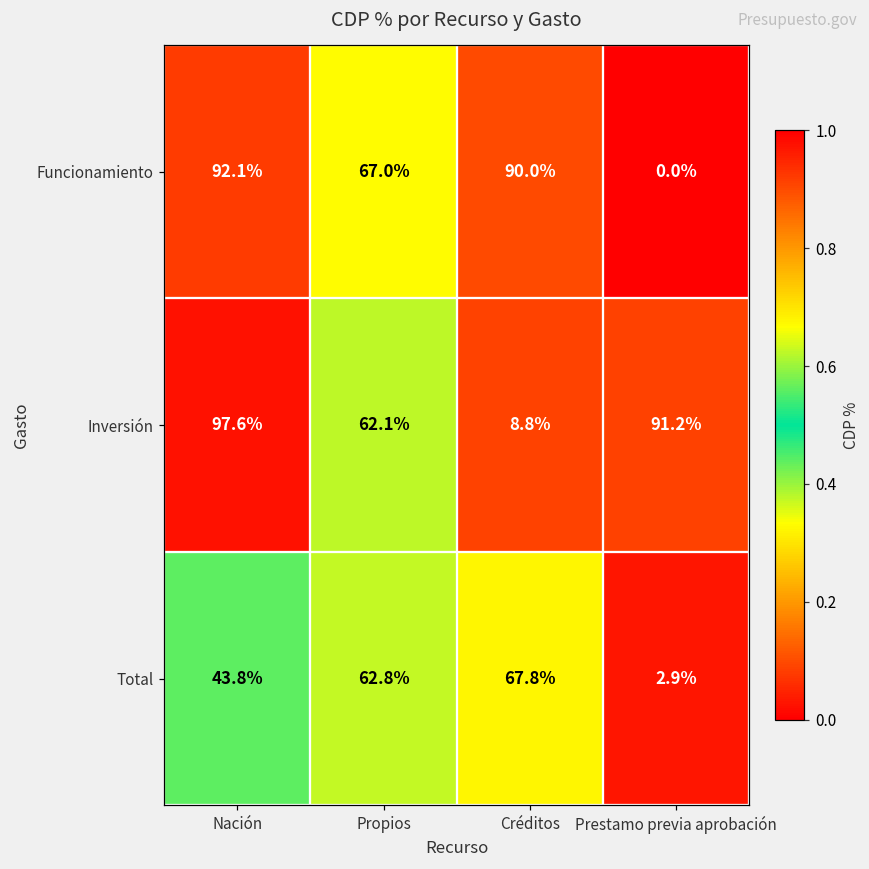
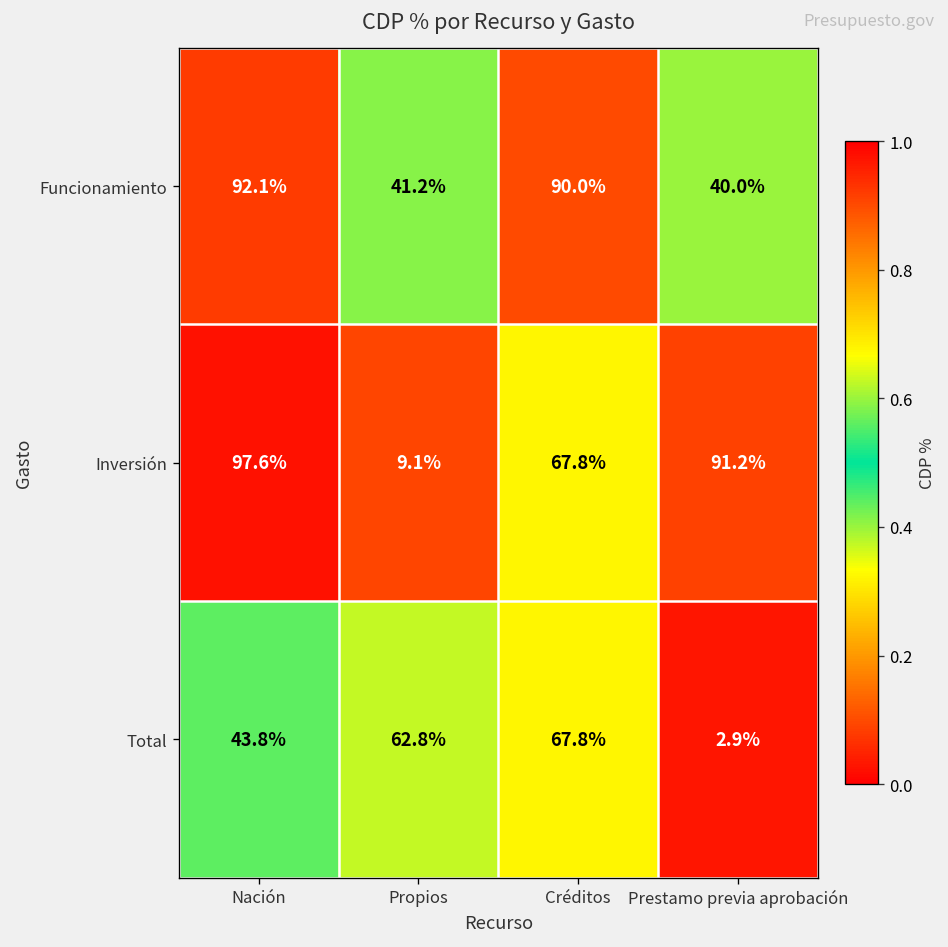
  {
    "Funcionamiento": {
      "Nación": "92.1%",
-     "Propios": "67.0%",
+     "Propios": "41.2%",
      "Créditos": "90.0%",
-     "Prestamo previa aprobación": "0.0%"
+     "Prestamo previa aprobación": "40.0%"
    },
    "Inversión": {
      "Nación": "97.6%",
-     "Propios": "62.1%",
-     "Créditos": "8.8%",
+     "Propios": "9.1%",
+     "Créditos": "67.8%",
      "Prestamo previa aprobación": "91.2%"
    },
    "Total": {
      "Nación": "43.8%",
      "Propios": "62.8%",
      "Créditos": "67.8%",
      "Prestamo previa aprobación": "2.9%"
    }
  }
